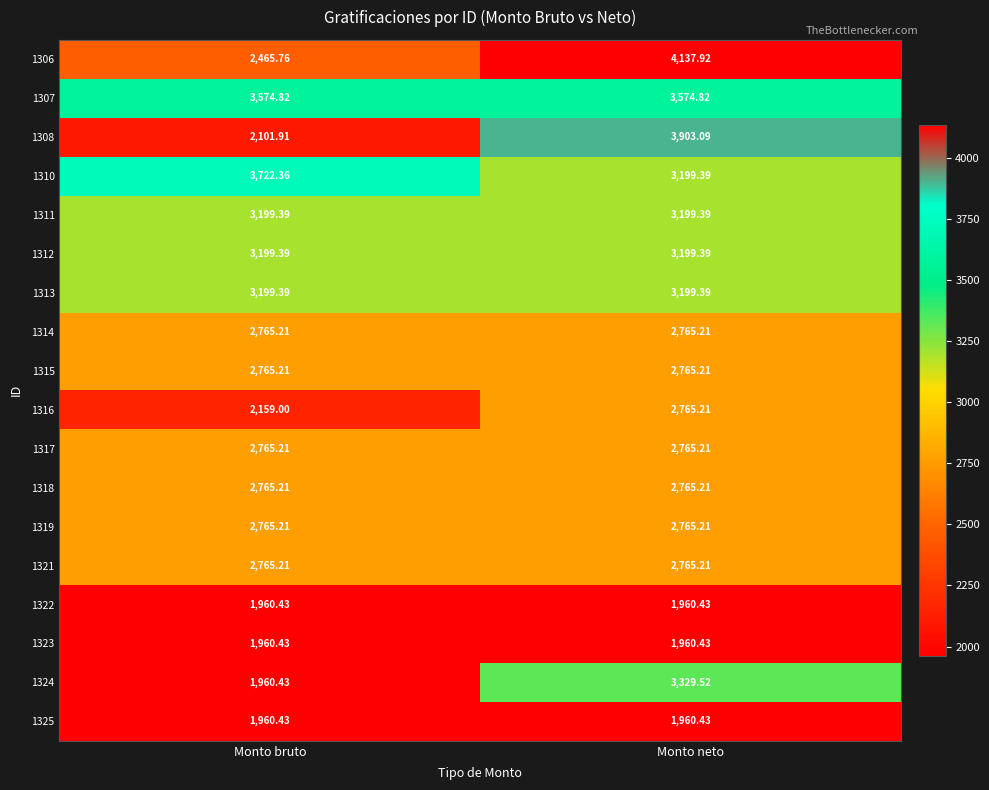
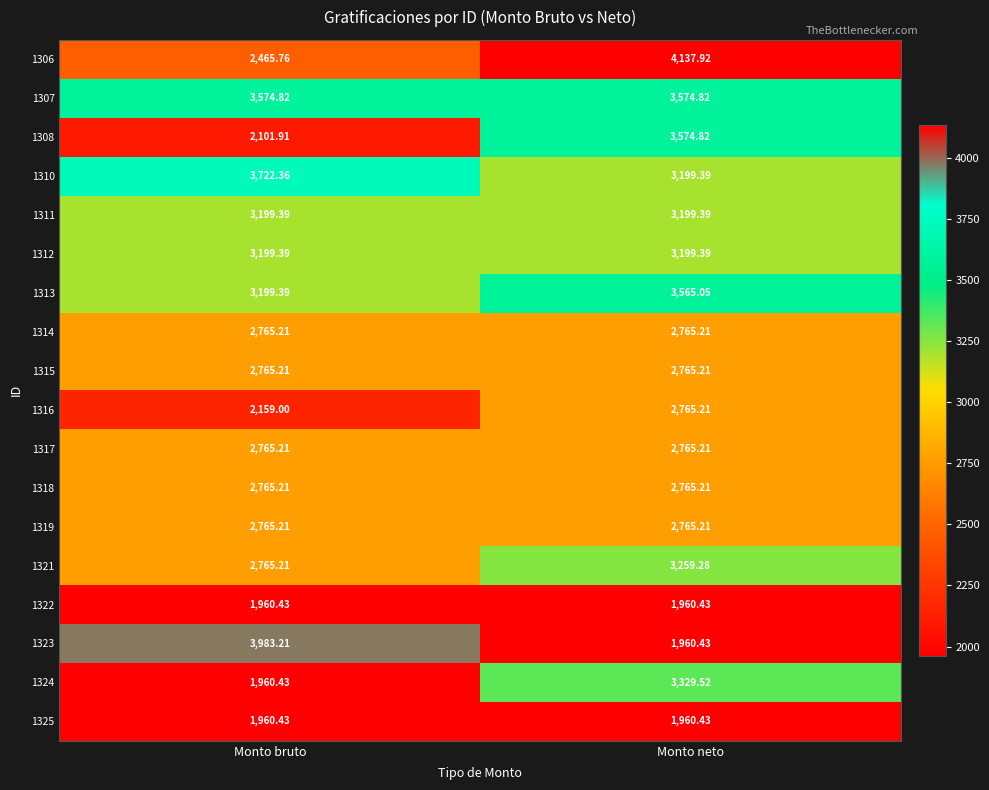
  {
    "1306": {
      "Monto bruto": "2,465.76",
      "Monto neto": "4,137.92"
    },
    "1307": {
      "Monto bruto": "3,574.82",
      "Monto neto": "3,574.82"
    },
    "1308": {
      "Monto bruto": "2,101.91",
-     "Monto neto": "3,903.09"
+     "Monto neto": "3,574.82"
    },
    "1310": {
      "Monto bruto": "3,722.36",
      "Monto neto": "3,199.39"
    },
    "1311": {
      "Monto bruto": "3,199.39",
      "Monto neto": "3,199.39"
    },
    "1312": {
      "Monto bruto": "3,199.39",
      "Monto neto": "3,199.39"
    },
    "1313": {
      "Monto bruto": "3,199.39",
-     "Monto neto": "3,199.39"
+     "Monto neto": "3,565.05"
    },
    "1314": {
      "Monto bruto": "2,765.21",
      "Monto neto": "2,765.21"
    },
    "1315": {
      "Monto bruto": "2,765.21",
      "Monto neto": "2,765.21"
    },
    "1316": {
      "Monto bruto": "2,159.00",
      "Monto neto": "2,765.21"
    },
    "1317": {
      "Monto bruto": "2,765.21",
      "Monto neto": "2,765.21"
    },
    "1318": {
      "Monto bruto": "2,765.21",
      "Monto neto": "2,765.21"
    },
    "1319": {
      "Monto bruto": "2,765.21",
      "Monto neto": "2,765.21"
    },
    "1321": {
      "Monto bruto": "2,765.21",
-     "Monto neto": "2,765.21"
+     "Monto neto": "3,259.28"
    },
    "1322": {
      "Monto bruto": "1,960.43",
      "Monto neto": "1,960.43"
    },
    "1323": {
-     "Monto bruto": "1,960.43",
+     "Monto bruto": "3,983.21",
      "Monto neto": "1,960.43"
    },
    "1324": {
      "Monto bruto": "1,960.43",
      "Monto neto": "3,329.52"
    },
    "1325": {
      "Monto bruto": "1,960.43",
      "Monto neto": "1,960.43"
    }
  }
